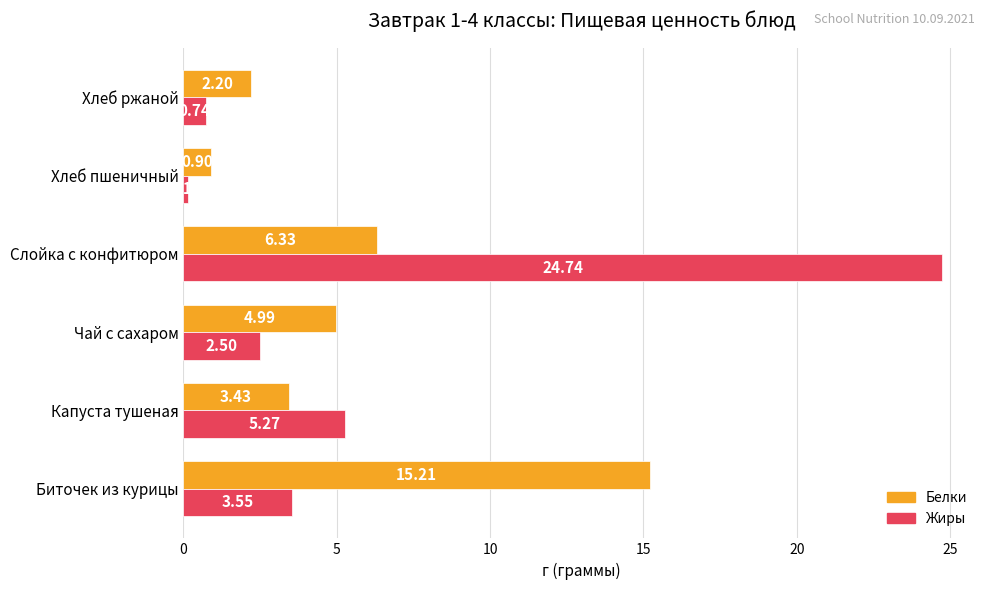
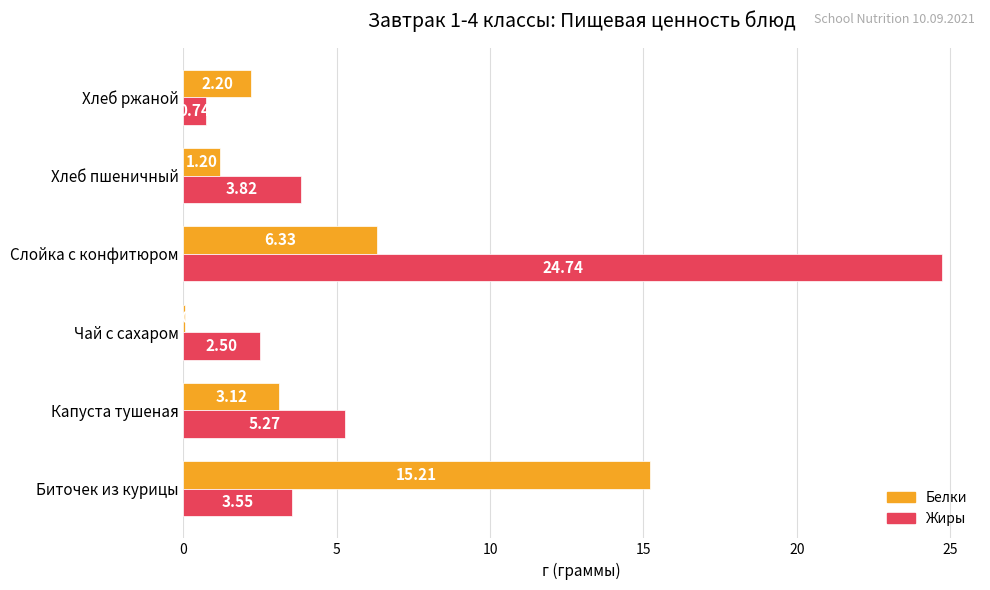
  {
    "Белки": {
      "Хлеб ржаной": 2.20,
-     "Хлеб пшеничный": 0.90,
+     "Хлеб пшеничный": 1.20,
      "Слойка с конфитюром": 6.33,
-     "Чай с сахаром": 5.0,
-     "Капуста тушеная": 3.43,
+     "Чай с сахаром": 0.1,
+     "Капуста тушеная": 3.12,
      "Биточек из курицы": 15.21
    },
    "Жиры": {
-     "Хлеб пшеничный": 0.2
+     "Хлеб пшеничный": 3.8
    }
  }
